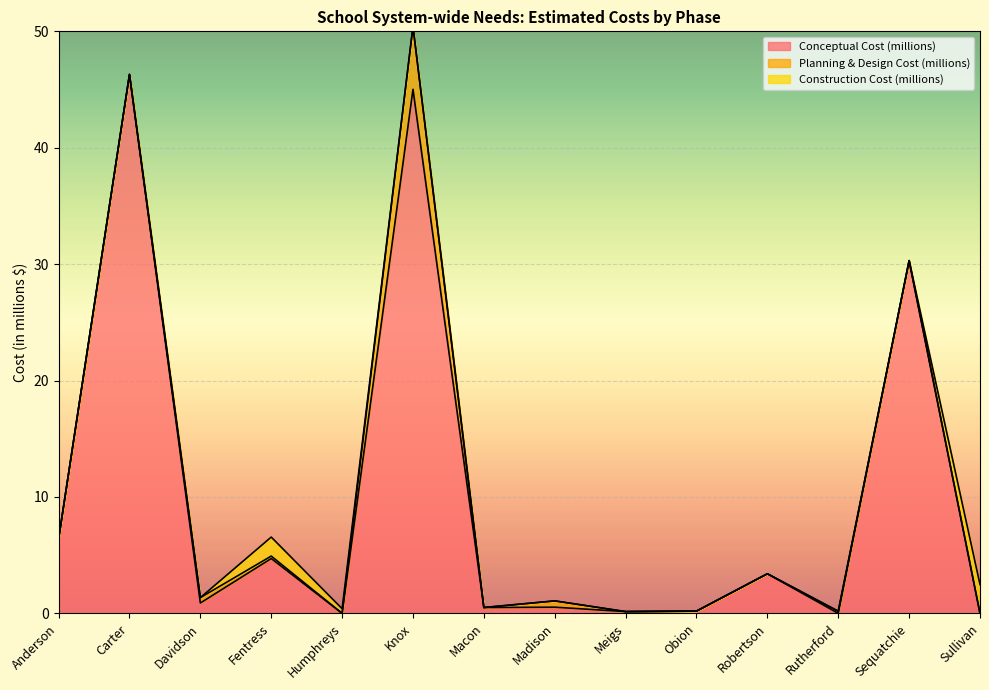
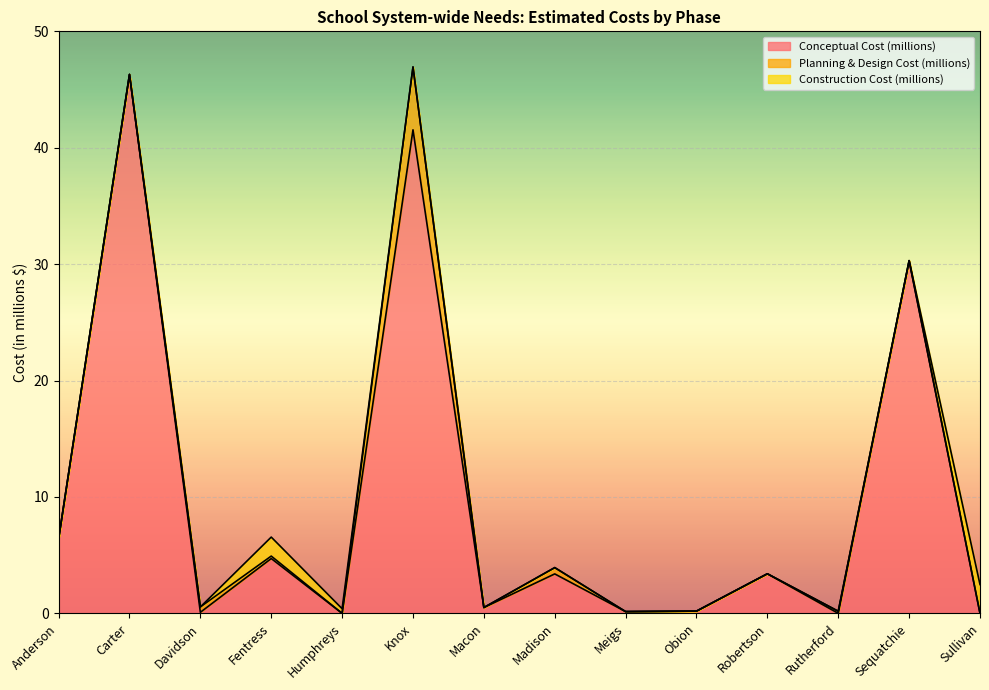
  {
    "Conceptual Cost (millions)": {
-     "Davidson": 0.9,
-     "Knox": 45.0,
-     "Madison": 0.5
+     "Davidson": 0.1,
+     "Knox": 41.5,
+     "Madison": 3.4
    }
  }
